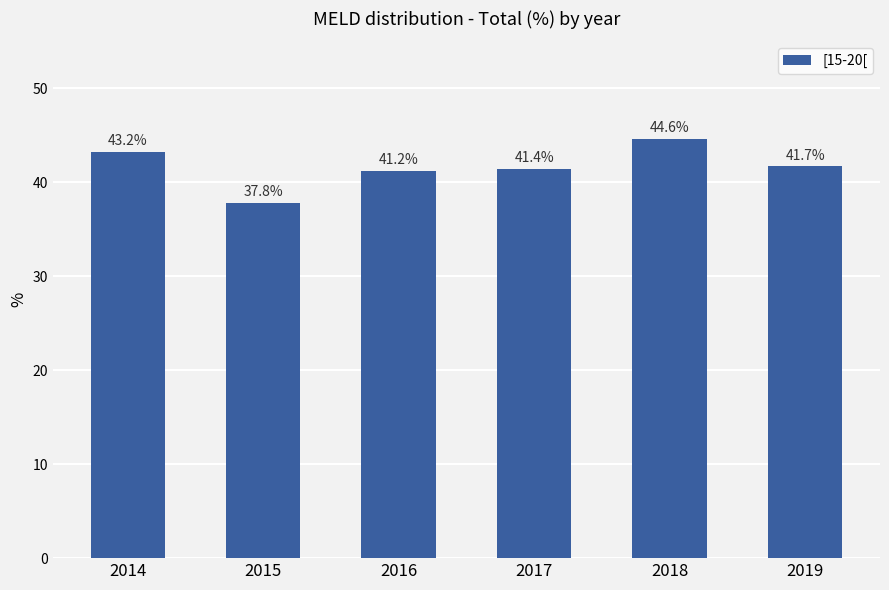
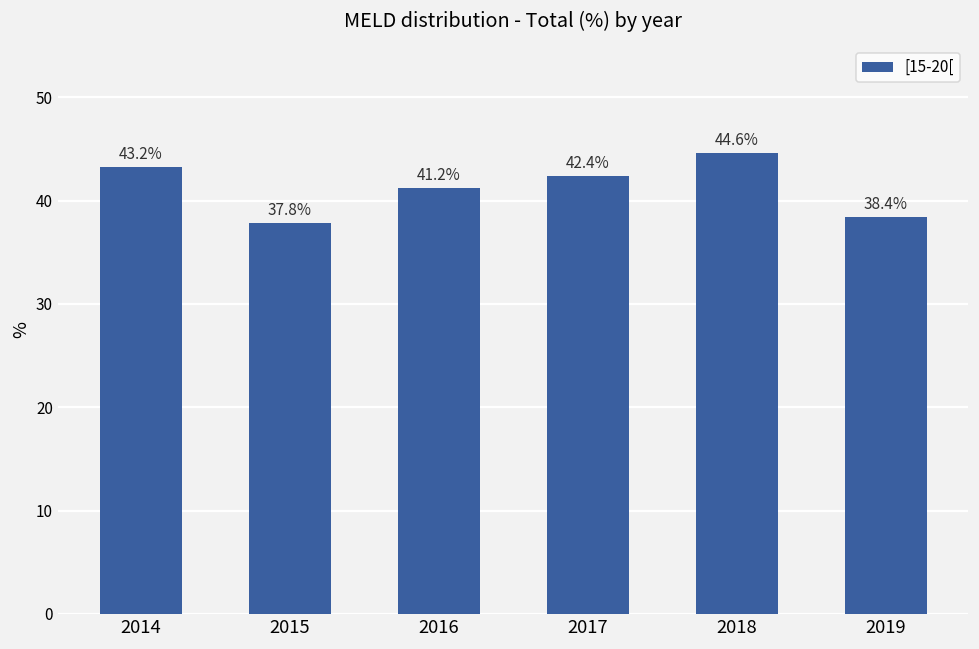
  {
    "2014": "43.2%",
    "2015": "37.8%",
    "2016": "41.2%",
-   "2017": "41.4%",
+   "2017": "42.4%",
    "2018": "44.6%",
-   "2019": "41.7%"
+   "2019": "38.4%"
  }
